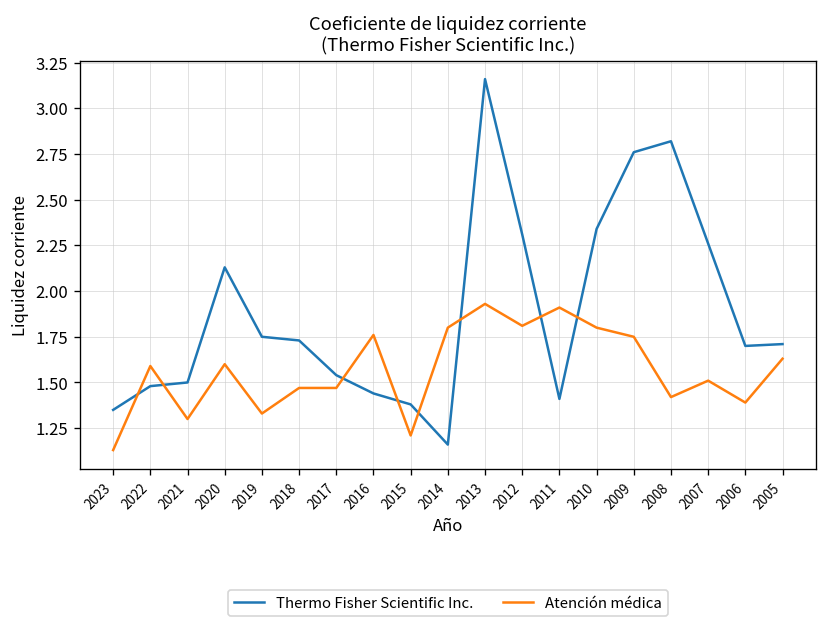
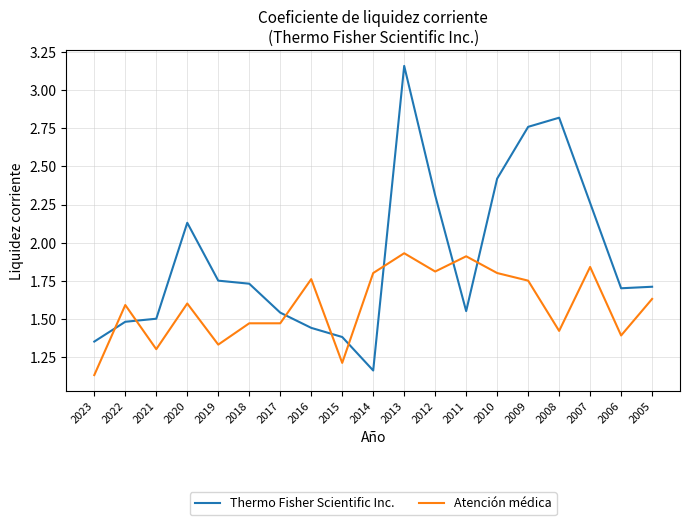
  {
    "Thermo Fisher Scientific Inc.": {
      "2023": 1.35,
      "2022": 1.48,
      "2021": 1.50,
      "2020": 2.13,
      "2019": 1.75,
      "2018": 1.73,
      "2017": 1.54,
      "2016": 1.44,
      "2015": 1.38,
      "2014": 1.16,
      "2013": 3.16,
      "2012": 2.31,
-     "2011": 1.41,
-     "2010": 2.34,
+     "2011": 1.55,
+     "2010": 2.42,
      "2009": 2.76,
      "2008": 2.82,
      "2007": 2.26,
      "2006": 1.70,
      "2005": 1.71
    },
    "Atención médica": {
      "2023": 1.13,
      "2022": 1.59,
      "2021": 1.30,
      "2020": 1.60,
      "2019": 1.33,
      "2018": 1.47,
      "2017": 1.47,
      "2016": 1.76,
      "2015": 1.21,
      "2014": 1.80,
      "2013": 1.93,
      "2012": 1.81,
      "2011": 1.91,
      "2010": 1.80,
      "2009": 1.75,
      "2008": 1.42,
-     "2007": 1.51,
+     "2007": 1.84,
      "2006": 1.39,
      "2005": 1.63
    }
  }
